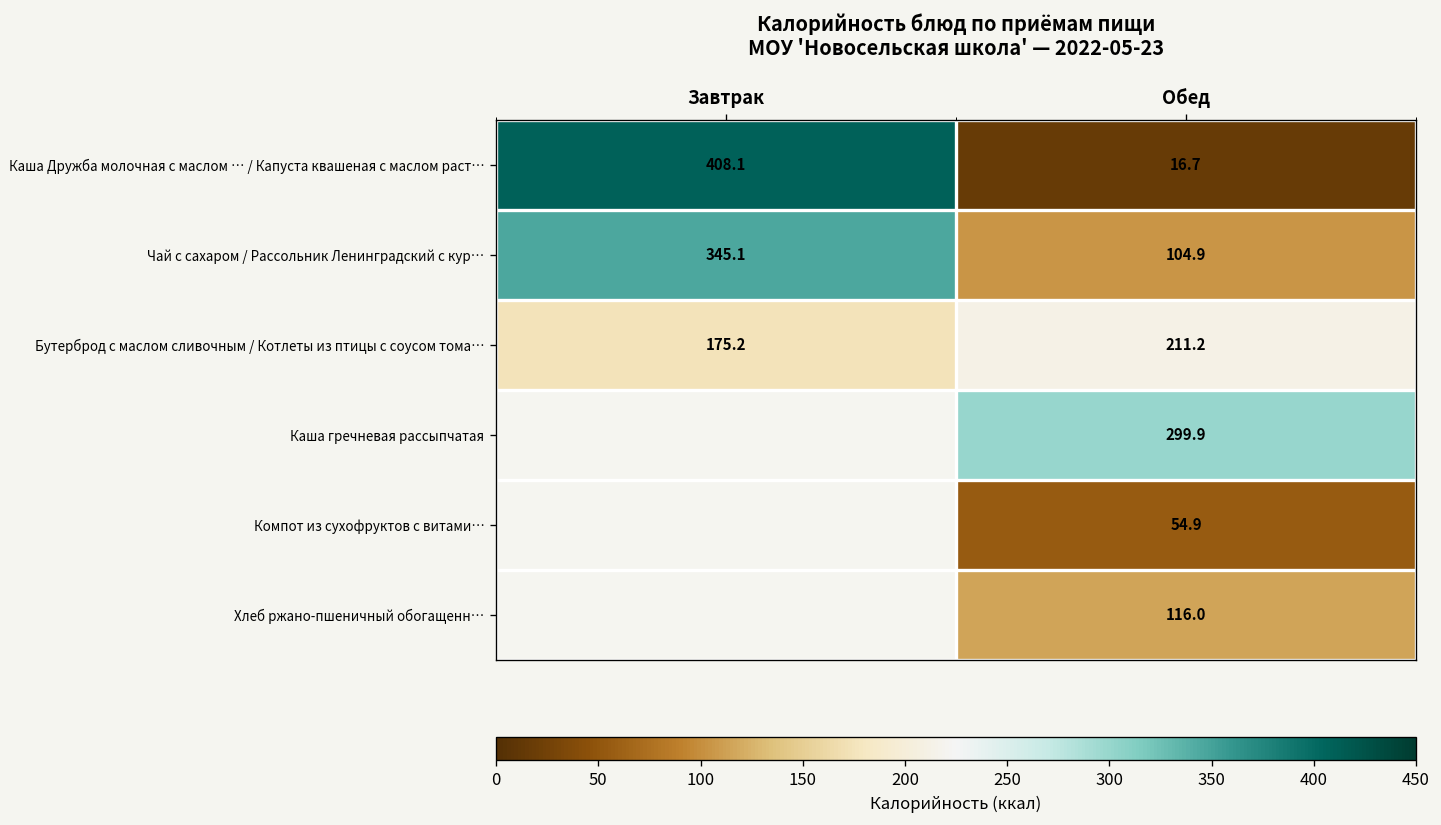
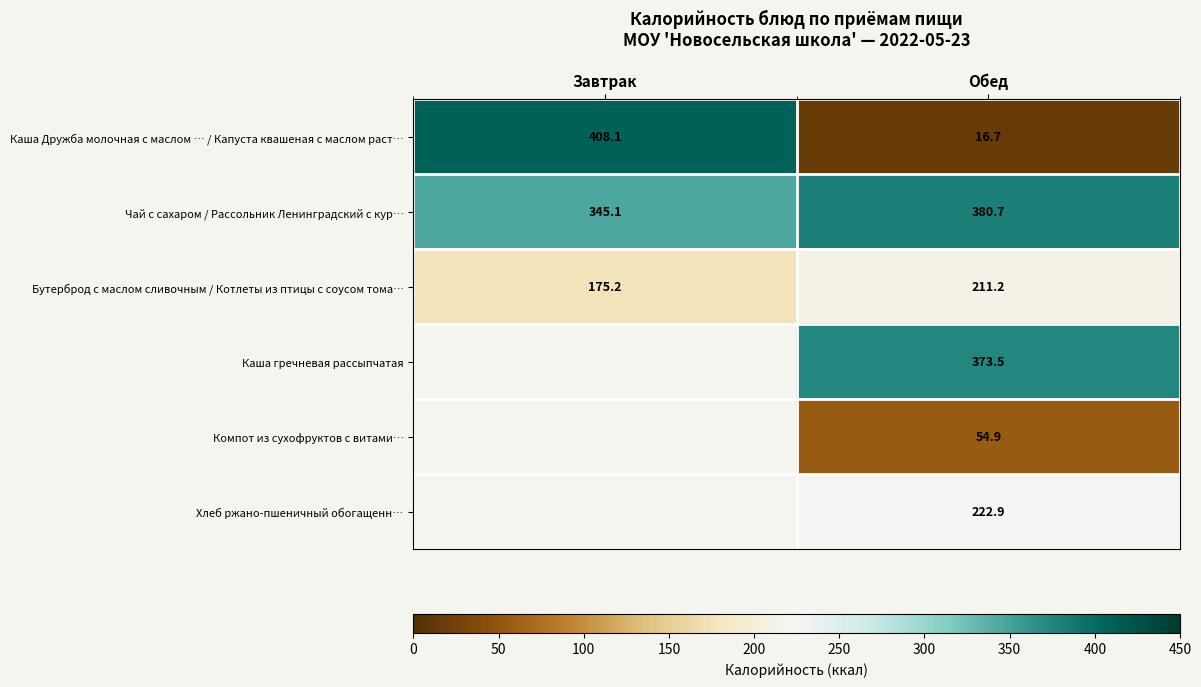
  {
    "Каша Дружба молочная с маслом … / Капуста квашеная с маслом раст…": {
      "Завтрак": 408.1,
      "Обед": 16.7
    },
    "Чай с сахаром / Рассольник Ленинградский с кур…": {
      "Завтрак": 345.1,
-     "Обед": 104.9
+     "Обед": 380.7
    },
    "Бутерброд с маслом сливочным / Котлеты из птицы с соусом тома…": {
      "Завтрак": 175.2,
      "Обед": 211.2
    },
    "Каша гречневая рассыпчатая": {
-     "Обед": 299.9
+     "Обед": 373.5
    },
    "Компот из сухофруктов с витами…": {
      "Обед": 54.9
    },
    "Хлеб ржано-пшеничный обогащенн…": {
-     "Обед": 116.0
+     "Обед": 222.9
    }
  }
